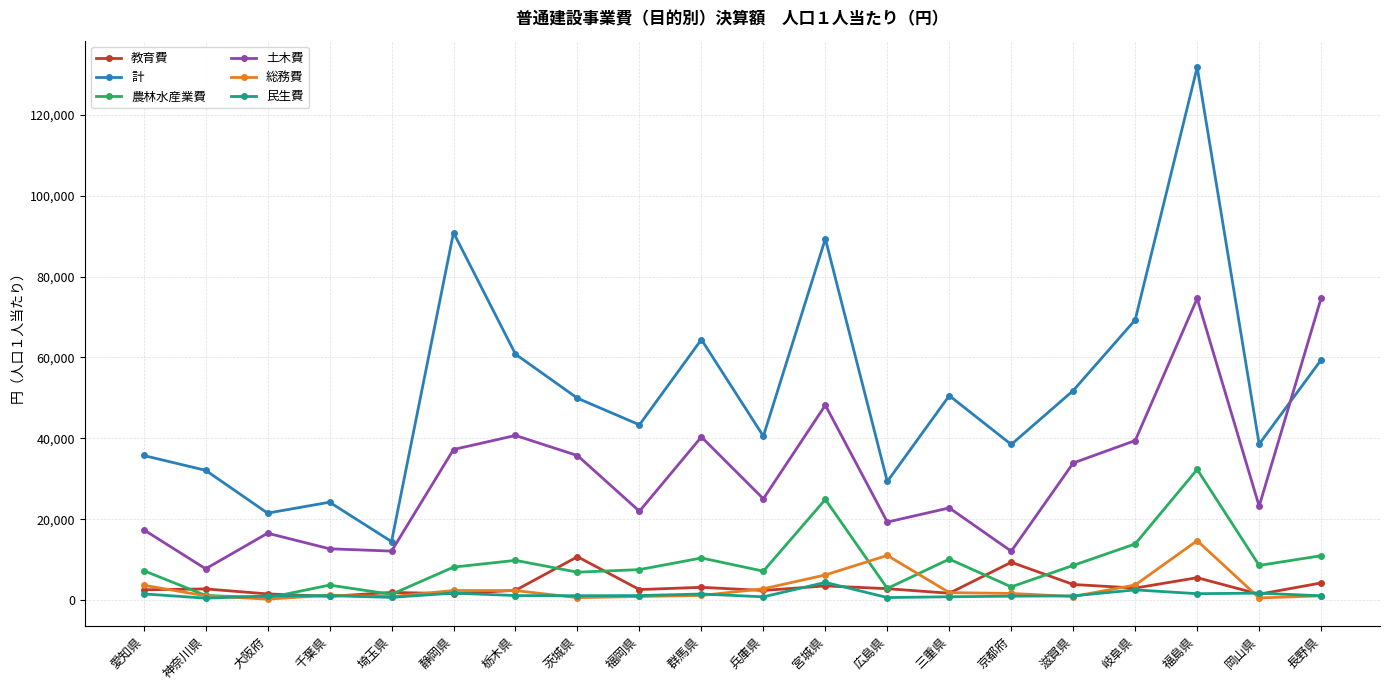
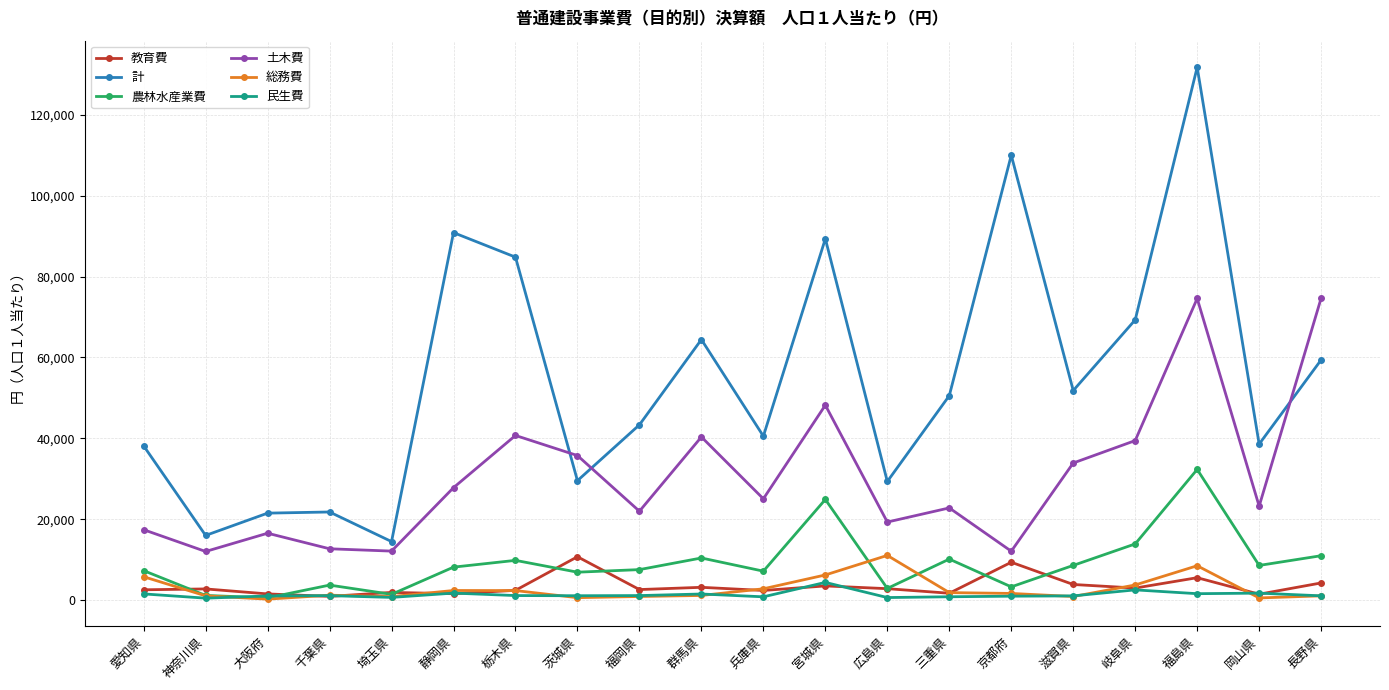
  {
    "教育費": {
      "愛知県": "3,000",
      "神奈川県": "3,000",
      "茨城県": "11,000",
      "福岡県": "3,000",
      "群馬県": "3,000",
      "宮城県": "3,000",
      "京都府": "9,000",
      "滋賀県": "4,000",
      "福島県": "6,000",
      "長野県": "4,000"
    },
    "計": {
-     "愛知県": "36,000",
-     "神奈川県": "32,000",
+     "愛知県": "38,000",
+     "神奈川県": "16,000",
      "大阪府": "21,000",
-     "千葉県": "24,000",
+     "千葉県": "22,000",
      "埼玉県": "14,000",
      "静岡県": "91,000",
-     "栃木県": "61,000",
-     "茨城県": "50,000",
+     "栃木県": "85,000",
+     "茨城県": "30,000",
      "福岡県": "43,000",
      "群馬県": "64,000",
      "兵庫県": "41,000",
      "宮城県": "89,000",
      "広島県": "29,000",
      "三重県": "51,000",
-     "京都府": "38,000",
+     "京都府": "110,000",
      "滋賀県": "52,000",
      "岐阜県": "69,000",
      "福島県": "132,000",
      "岡山県": "39,000",
      "長野県": "59,000"
    },
    "土木費": {
      "愛知県": "17,000",
-     "神奈川県": "8,000",
+     "神奈川県": "12,000",
      "大阪府": "17,000",
      "千葉県": "13,000",
      "埼玉県": "12,000",
-     "静岡県": "37,000",
+     "静岡県": "28,000",
      "栃木県": "41,000",
      "茨城県": "36,000",
      "福岡県": "22,000",
      "群馬県": "40,000",
      "兵庫県": "25,000",
      "宮城県": "48,000",
      "広島県": "19,000",
      "三重県": "23,000",
      "京都府": "12,000",
      "滋賀県": "34,000",
      "岐阜県": "39,000",
      "福島県": "75,000",
      "岡山県": "23,000",
      "長野県": "75,000"
    },
    "総務費": {
-     "愛知県": "4,000",
+     "愛知県": "6,000",
      "静岡県": "2,000",
      "宮城県": "6,000",
      "広島県": "11,000",
      "京都府": "2,000",
      "岐阜県": "4,000",
-     "福島県": "15,000",
+     "福島県": "8,000",
      "岡山県": "1,000"
    }
  }
